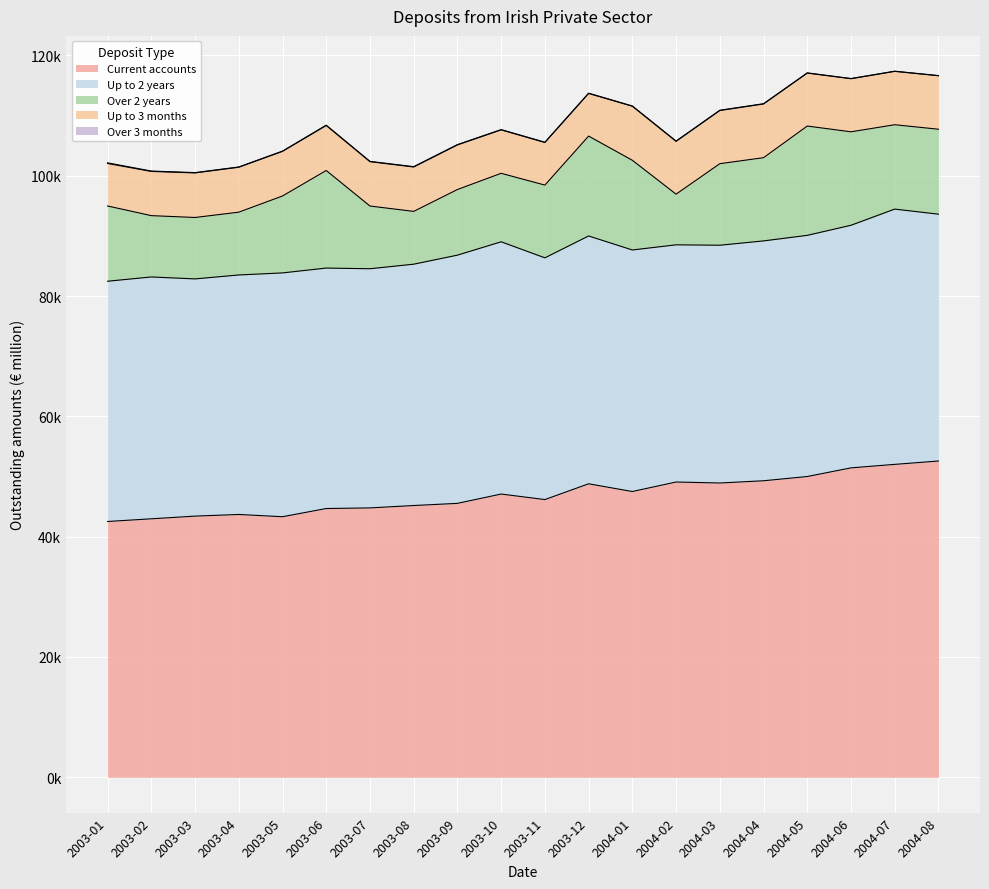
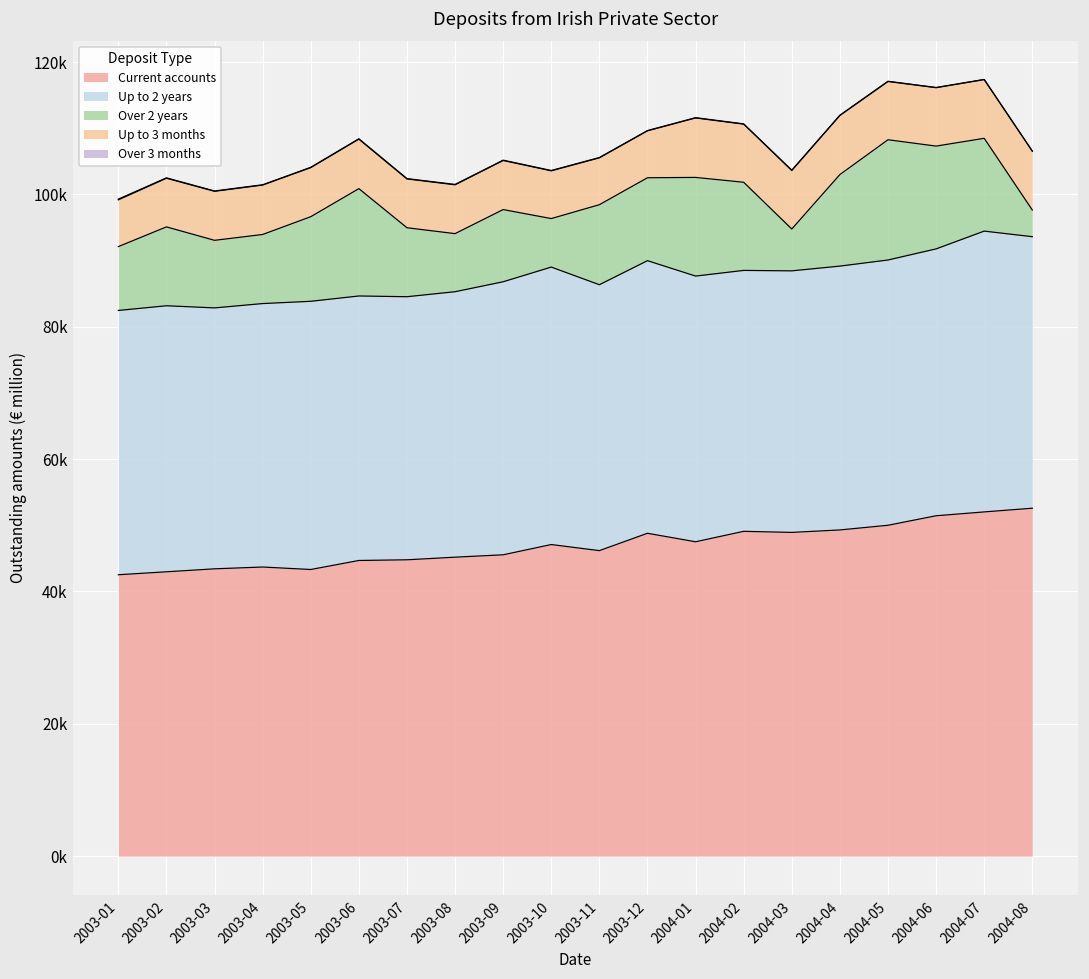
  {
    "Over 2 years": {
-     "2003-01": 13000,
-     "2003-02": 10000,
+     "2003-01": 10000,
+     "2003-02": 12000,
      "2003-03": 10000,
      "2003-04": 10000,
      "2003-05": 13000,
      "2003-06": 16000,
      "2003-07": 10000,
      "2003-08": 9000,
      "2003-09": 11000,
-     "2003-10": 11000,
+     "2003-10": 7000,
      "2003-11": 12000,
-     "2003-12": 17000,
+     "2003-12": 13000,
      "2004-01": 15000,
-     "2004-02": 8000,
-     "2004-03": 14000,
+     "2004-02": 13000,
+     "2004-03": 6000,
      "2004-04": 14000,
      "2004-05": 18000,
      "2004-06": 16000,
      "2004-07": 14000,
-     "2004-08": 14000
+     "2004-08": 4000
    }
  }
